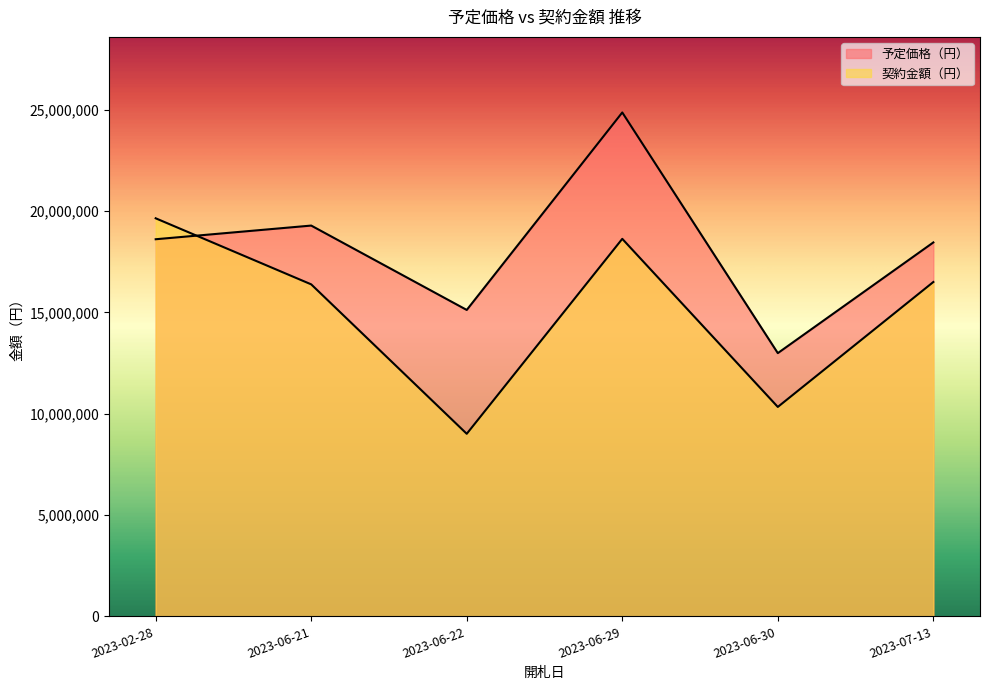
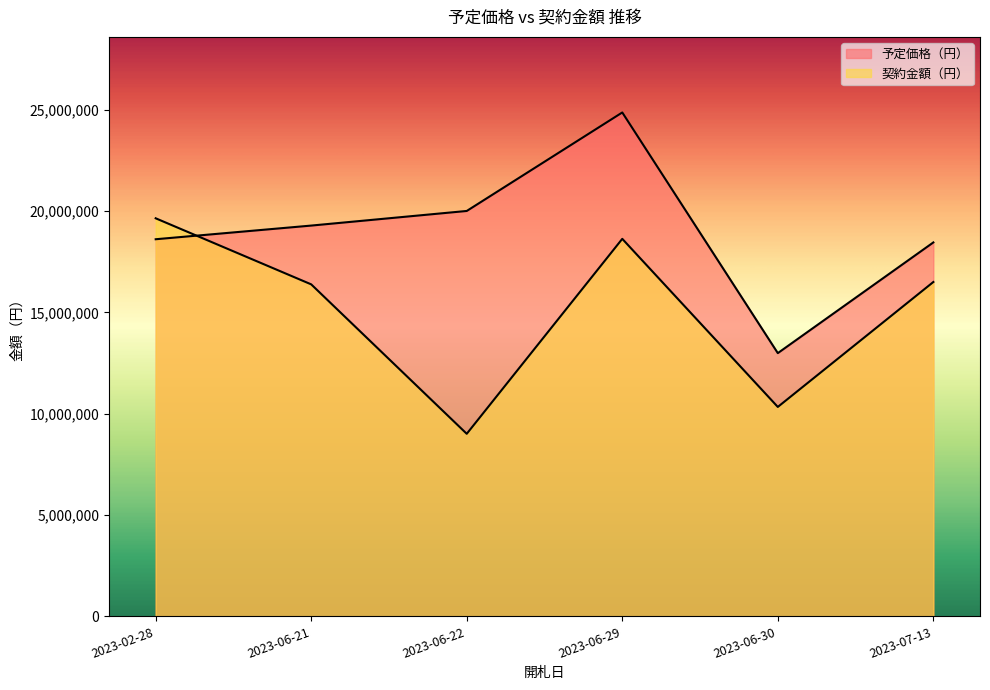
  {
    "予定価格（円）": {
      "2023-02-28": "18,600,000",
      "2023-06-21": "19,300,000",
-     "2023-06-22": "15,100,000",
+     "2023-06-22": "20,000,000",
      "2023-06-29": "24,900,000",
      "2023-06-30": "13,000,000",
      "2023-07-13": "18,500,000"
    },
    "契約金額（円）": {
      "2023-02-28": "19,600,000",
      "2023-06-21": "16,400,000",
      "2023-06-22": "9,000,000",
      "2023-06-29": "18,600,000",
      "2023-06-30": "10,300,000",
      "2023-07-13": "16,500,000"
    }
  }
